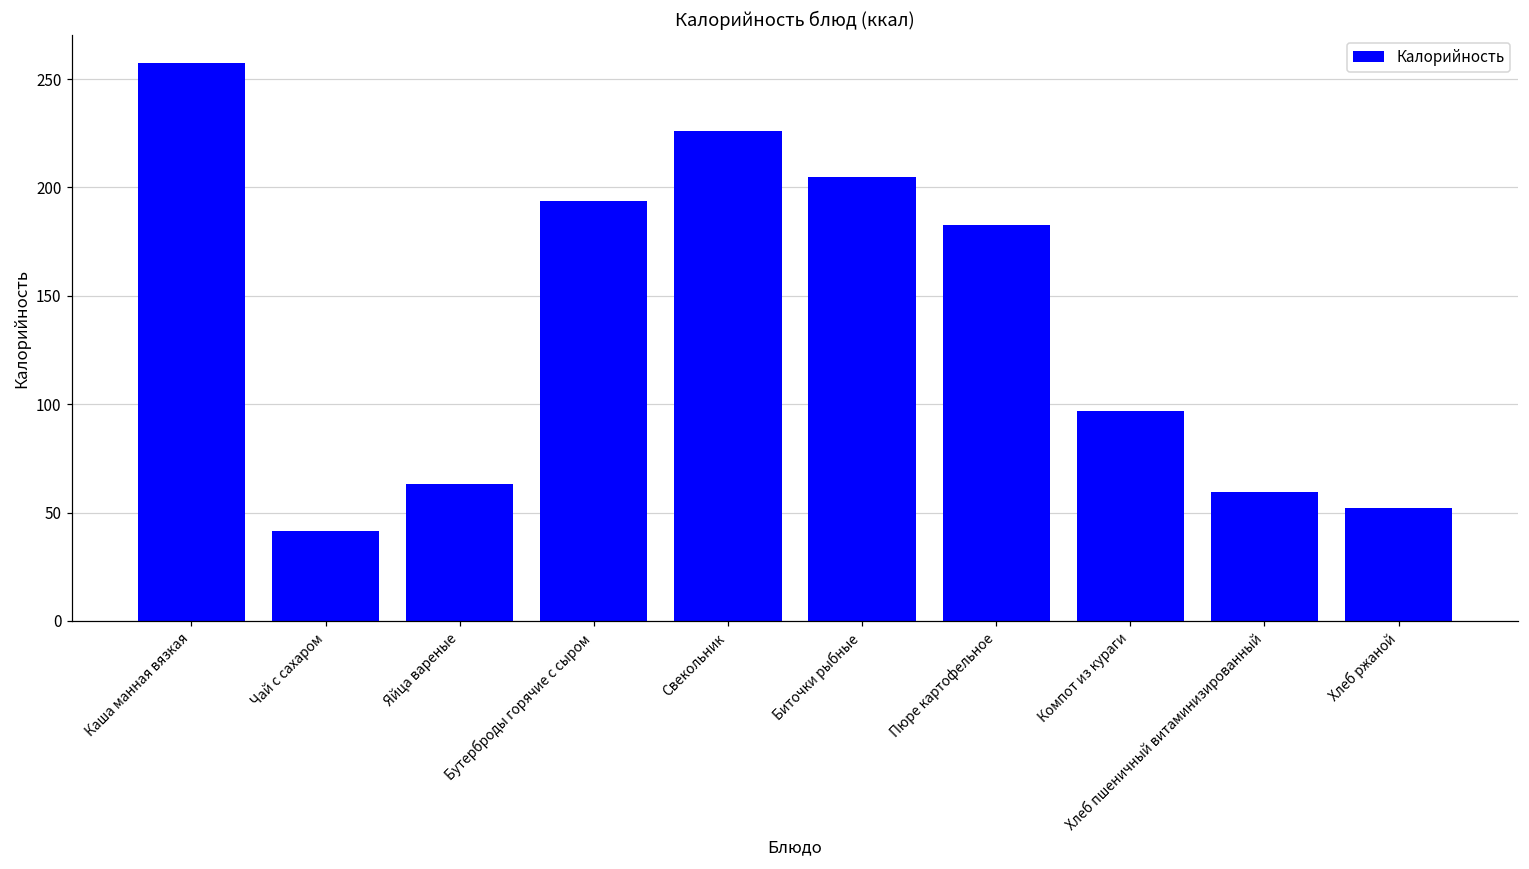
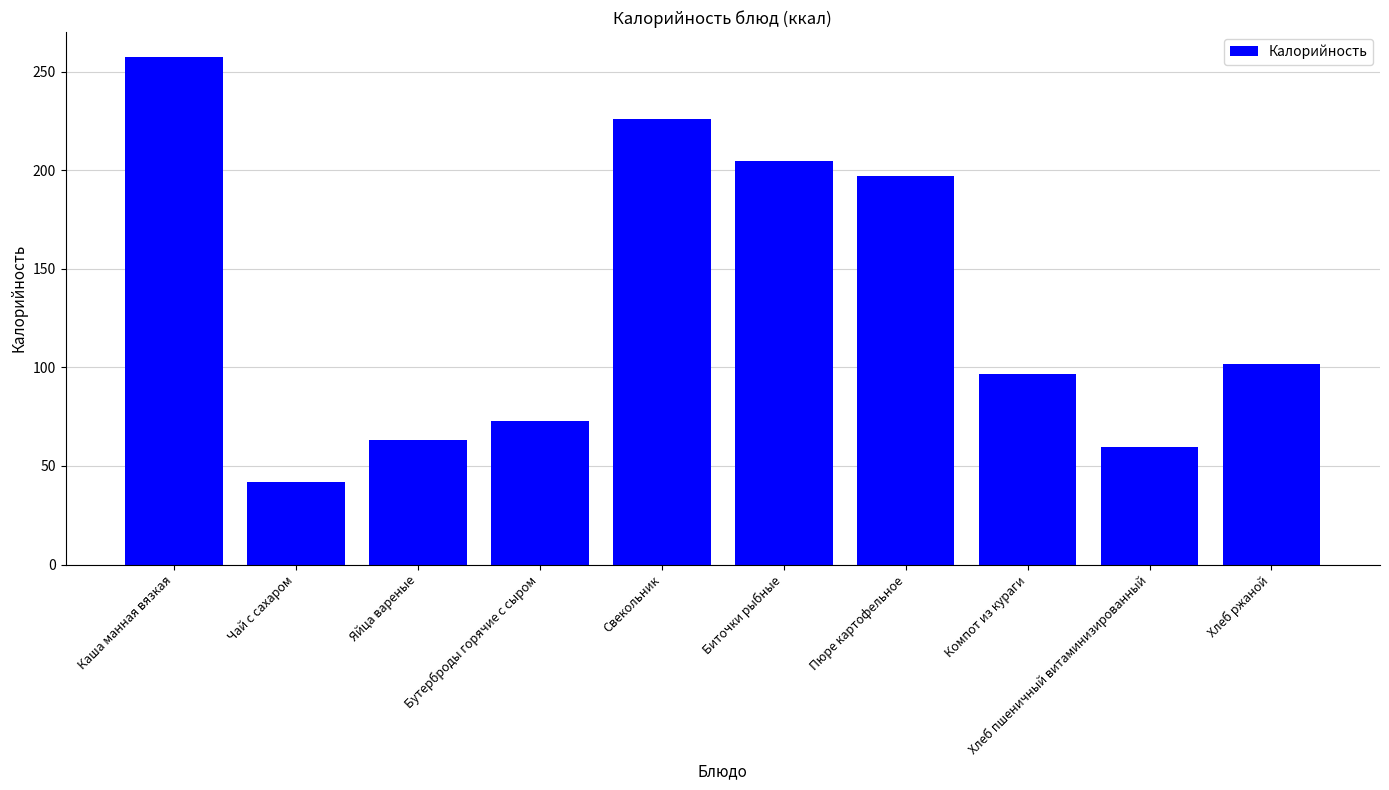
  {
    "Каша манная вязкая": 257,
    "Чай с сахаром": 42,
    "Яйца вареные": 63,
-   "Бутерброды горячие с сыром": 194,
+   "Бутерброды горячие с сыром": 73,
    "Свекольник": 226,
    "Биточки рыбные": 205,
-   "Пюре картофельное": 183,
+   "Пюре картофельное": 197,
    "Компот из кураги": 97,
    "Хлеб пшеничный витаминизированный": 60,
-   "Хлеб ржаной": 52
+   "Хлеб ржаной": 102
  }
